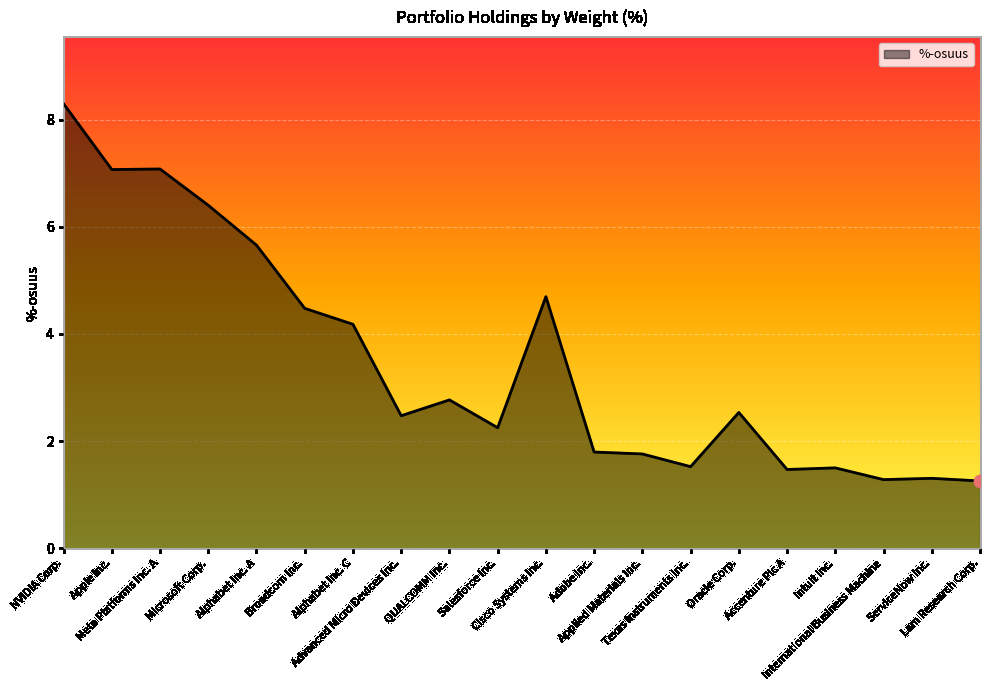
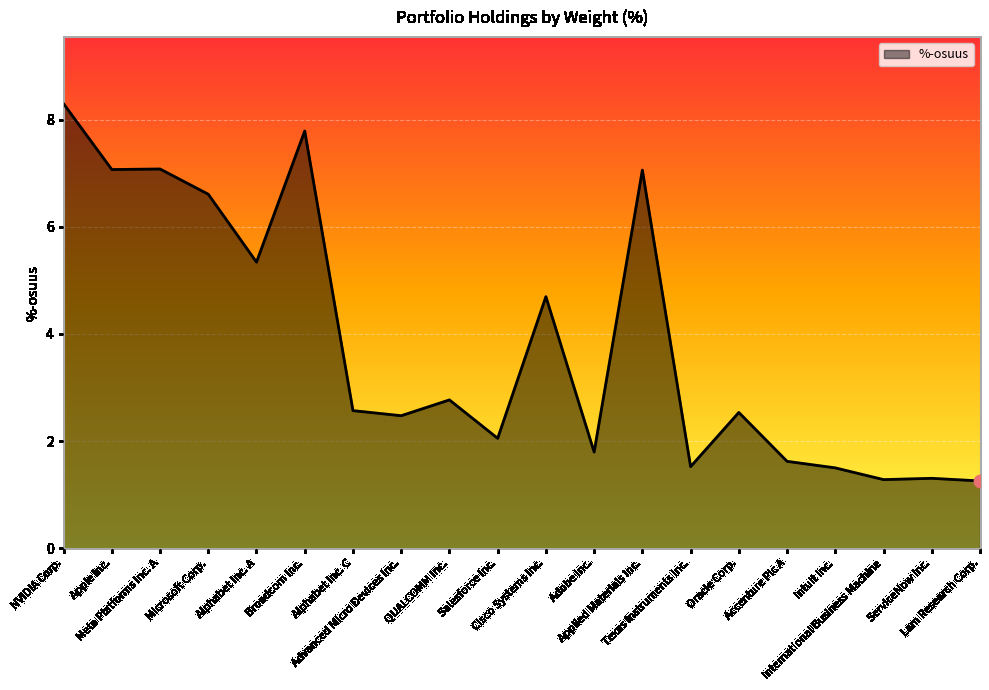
  {
    "%-osuus": {
      "NVIDIA Corp.": 8.3,
      "Apple Inc.": 7.1,
      "Meta Platforms Inc. A": 7.1,
-     "Microsoft Corp.": 6.4,
-     "Alphabet Inc. A": 5.7,
-     "Broadcom Inc.": 4.5,
-     "Alphabet Inc. C": 4.2,
+     "Microsoft Corp.": 6.6,
+     "Alphabet Inc. A": 5.3,
+     "Broadcom Inc.": 7.8,
+     "Alphabet Inc. C": 2.6,
      "Advanced Micro Devices Inc.": 2.5,
      "QUALCOMM Inc.": 2.8,
-     "Salesforce Inc.": 2.3,
+     "Salesforce Inc.": 2.1,
      "Cisco Systems Inc.": 4.7,
      "Adobe Inc.": 1.8,
-     "Applied Materials Inc.": 1.8,
+     "Applied Materials Inc.": 7.1,
      "Texas Instruments Inc.": 1.5,
      "Oracle Corp.": 2.5,
-     "Accenture Plc A": 1.5,
+     "Accenture Plc A": 1.6,
      "Intuit Inc.": 1.5,
      "International Business Machine": 1.3,
      "ServiceNow Inc.": 1.3
    }
  }
